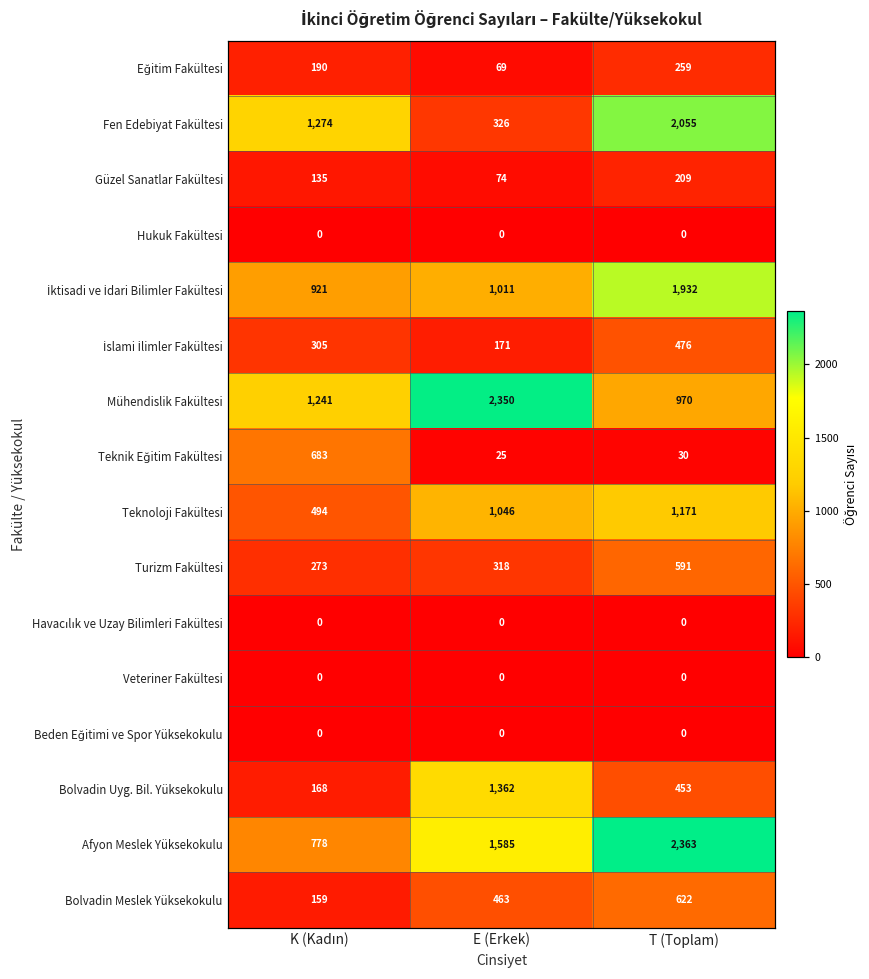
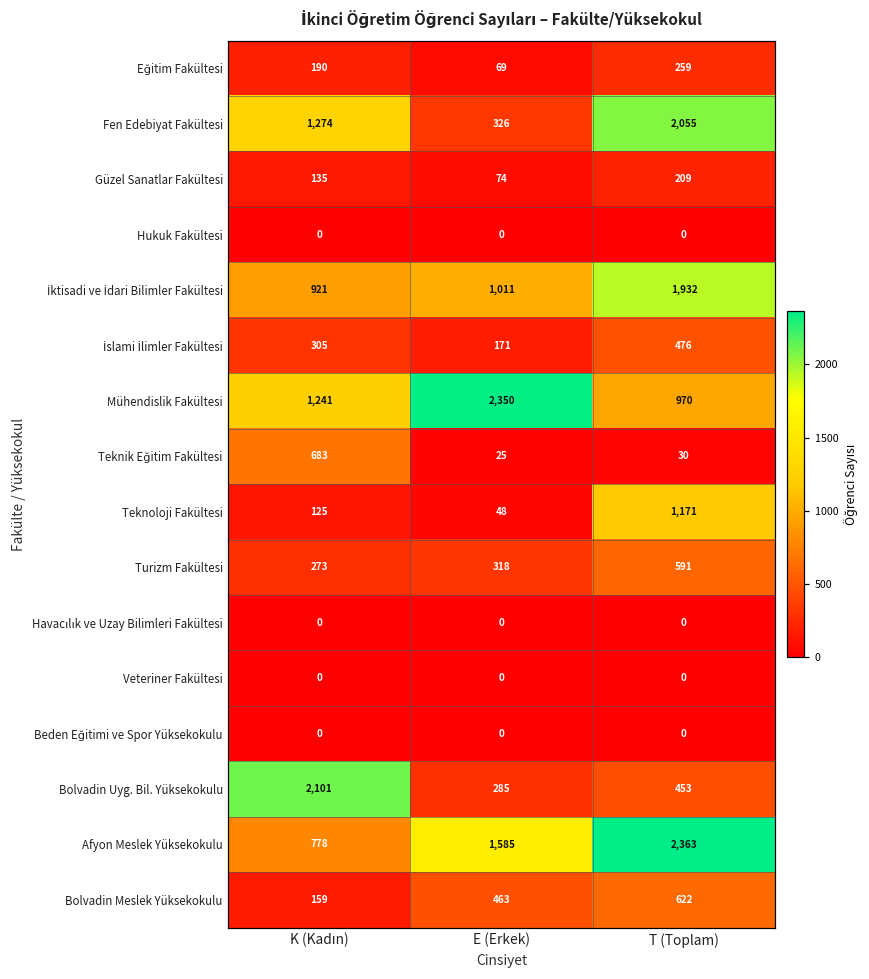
  {
    "Eğitim Fakültesi": {
      "K (Kadın)": "190",
      "E (Erkek)": "69",
      "T (Toplam)": "259"
    },
    "Fen Edebiyat Fakültesi": {
      "K (Kadın)": "1,274",
      "E (Erkek)": "326",
      "T (Toplam)": "2,055"
    },
    "Güzel Sanatlar Fakültesi": {
      "K (Kadın)": "135",
      "E (Erkek)": "74",
      "T (Toplam)": "209"
    },
    "Hukuk Fakültesi": {
      "K (Kadın)": "0",
      "E (Erkek)": "0",
      "T (Toplam)": "0"
    },
    "İktisadi ve İdari Bilimler Fakültesi": {
      "K (Kadın)": "921",
      "E (Erkek)": "1,011",
      "T (Toplam)": "1,932"
    },
    "İslami İlimler Fakültesi": {
      "K (Kadın)": "305",
      "E (Erkek)": "171",
      "T (Toplam)": "476"
    },
    "Mühendislik Fakültesi": {
      "K (Kadın)": "1,241",
      "E (Erkek)": "2,350",
      "T (Toplam)": "970"
    },
    "Teknik Eğitim Fakültesi": {
      "K (Kadın)": "683",
      "E (Erkek)": "25",
      "T (Toplam)": "30"
    },
    "Teknoloji Fakültesi": {
-     "K (Kadın)": "494",
-     "E (Erkek)": "1,046",
+     "K (Kadın)": "125",
+     "E (Erkek)": "48",
      "T (Toplam)": "1,171"
    },
    "Turizm Fakültesi": {
      "K (Kadın)": "273",
      "E (Erkek)": "318",
      "T (Toplam)": "591"
    },
    "Havacılık ve Uzay Bilimleri Fakültesi": {
      "K (Kadın)": "0",
      "E (Erkek)": "0",
      "T (Toplam)": "0"
    },
    "Veteriner Fakültesi": {
      "K (Kadın)": "0",
      "E (Erkek)": "0",
      "T (Toplam)": "0"
    },
    "Beden Eğitimi ve Spor Yüksekokulu": {
      "K (Kadın)": "0",
      "E (Erkek)": "0",
      "T (Toplam)": "0"
    },
    "Bolvadin Uyg. Bil. Yüksekokulu": {
-     "K (Kadın)": "168",
-     "E (Erkek)": "1,362",
+     "K (Kadın)": "2,101",
+     "E (Erkek)": "285",
      "T (Toplam)": "453"
    },
    "Afyon Meslek Yüksekokulu": {
      "K (Kadın)": "778",
      "E (Erkek)": "1,585",
      "T (Toplam)": "2,363"
    },
    "Bolvadin Meslek Yüksekokulu": {
      "K (Kadın)": "159",
      "E (Erkek)": "463",
      "T (Toplam)": "622"
    }
  }
